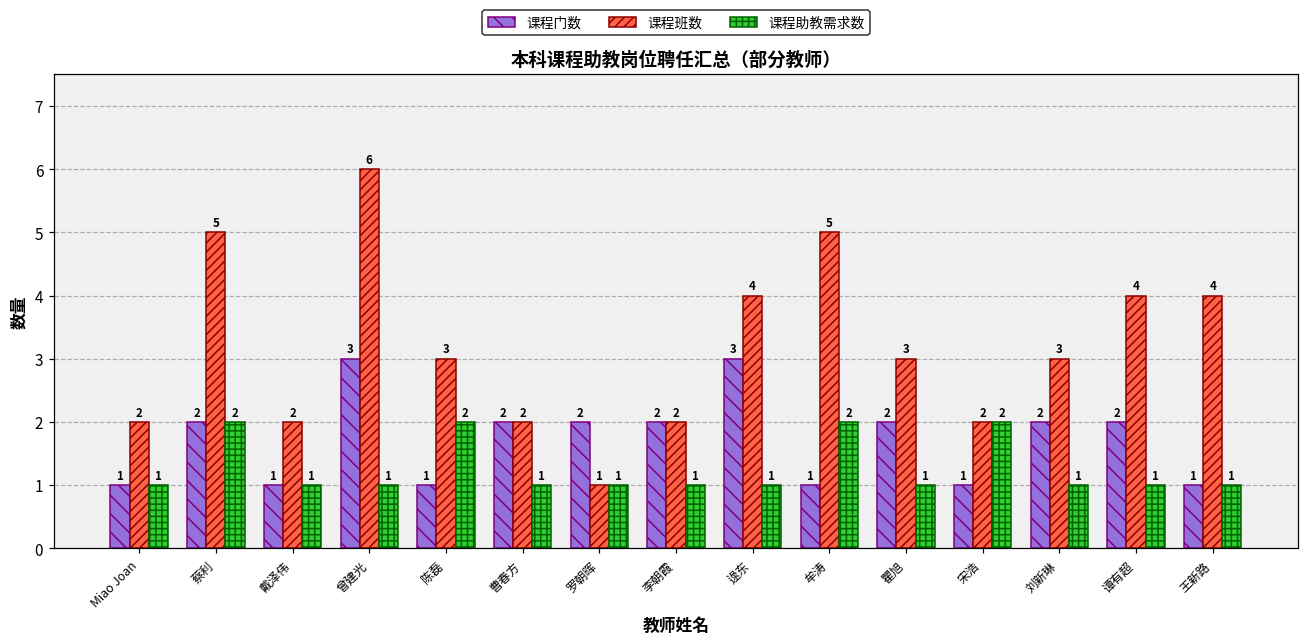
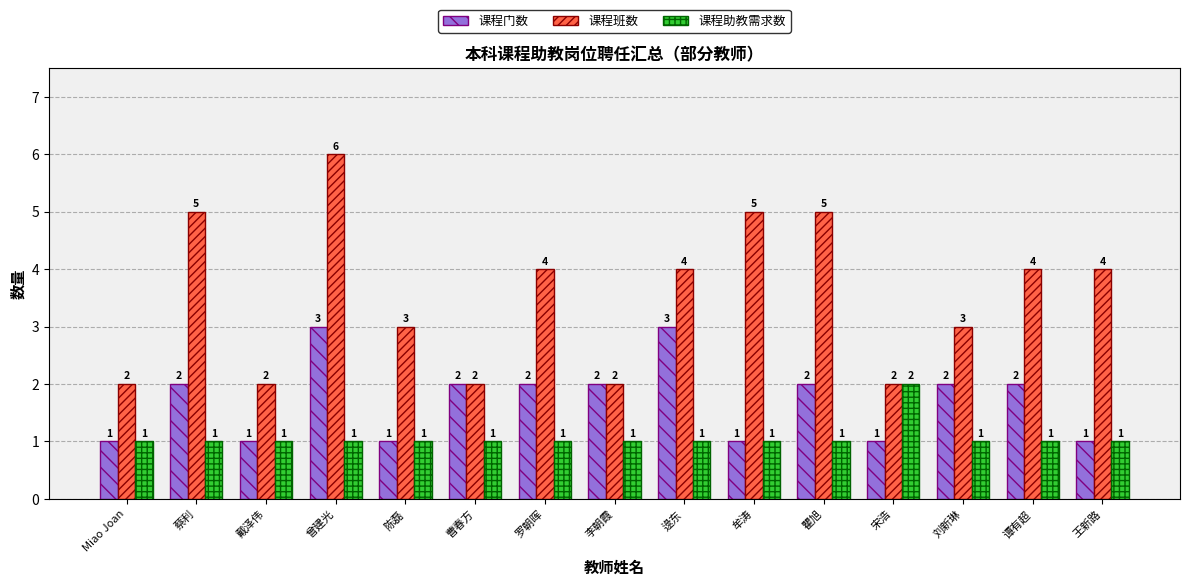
  {
    "课程门数": {
      "Miao Joan": 1,
      "蔡利": 2,
      "戴泽伟": 1,
      "曾建光": 3,
      "陈磊": 1,
      "曹春方": 2,
      "罗朝晖": 2,
      "李朝霞": 2,
      "逯东": 3,
      "牟涛": 1,
      "瞿旭": 2,
      "宋浩": 1,
      "刘新琳": 2,
      "谭有超": 2,
      "王新路": 1
    },
    "课程班数": {
      "Miao Joan": 2,
      "蔡利": 5,
      "戴泽伟": 2,
      "曾建光": 6,
      "陈磊": 3,
      "曹春方": 2,
-     "罗朝晖": 1,
+     "罗朝晖": 4,
      "李朝霞": 2,
      "逯东": 4,
      "牟涛": 5,
-     "瞿旭": 3,
+     "瞿旭": 5,
      "宋浩": 2,
      "刘新琳": 3,
      "谭有超": 4,
      "王新路": 4
    },
    "课程助教需求数": {
      "Miao Joan": 1,
-     "蔡利": 2,
+     "蔡利": 1,
      "戴泽伟": 1,
      "曾建光": 1,
-     "陈磊": 2,
+     "陈磊": 1,
      "曹春方": 1,
      "罗朝晖": 1,
      "李朝霞": 1,
      "逯东": 1,
-     "牟涛": 2,
+     "牟涛": 1,
      "瞿旭": 1,
      "宋浩": 2,
      "刘新琳": 1,
      "谭有超": 1,
      "王新路": 1
    }
  }
